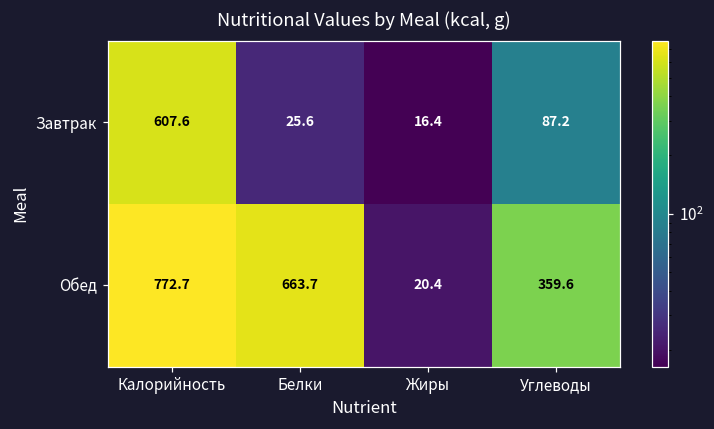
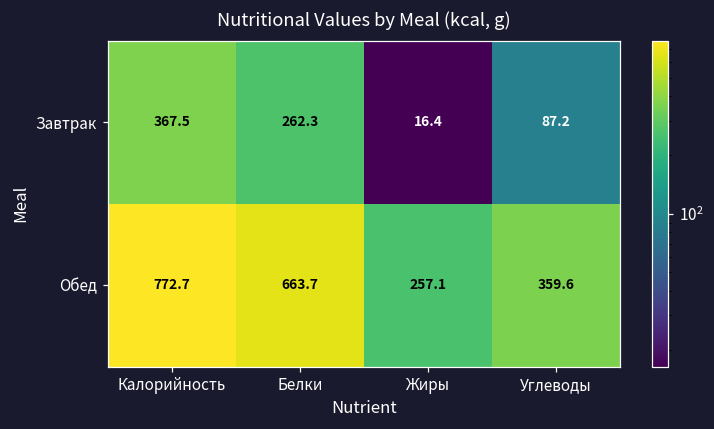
  {
    "Завтрак": {
-     "Калорийность": 607.6,
-     "Белки": 25.6,
+     "Калорийность": 367.5,
+     "Белки": 262.3,
      "Жиры": 16.4,
      "Углеводы": 87.2
    },
    "Обед": {
      "Калорийность": 772.7,
      "Белки": 663.7,
-     "Жиры": 20.4,
+     "Жиры": 257.1,
      "Углеводы": 359.6
    }
  }
